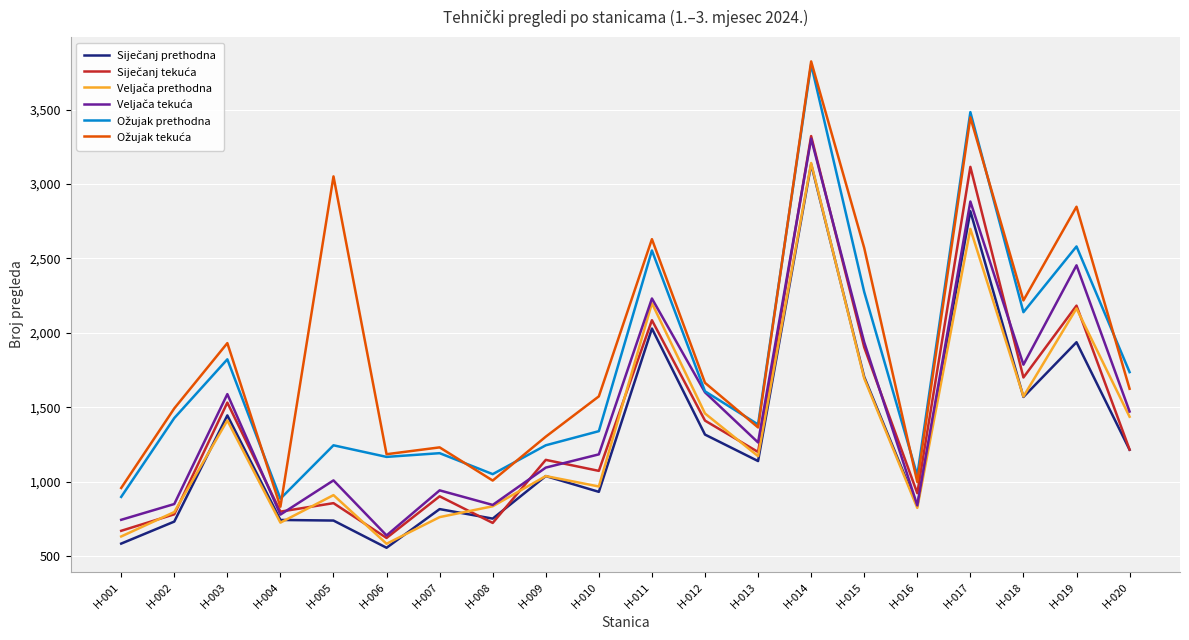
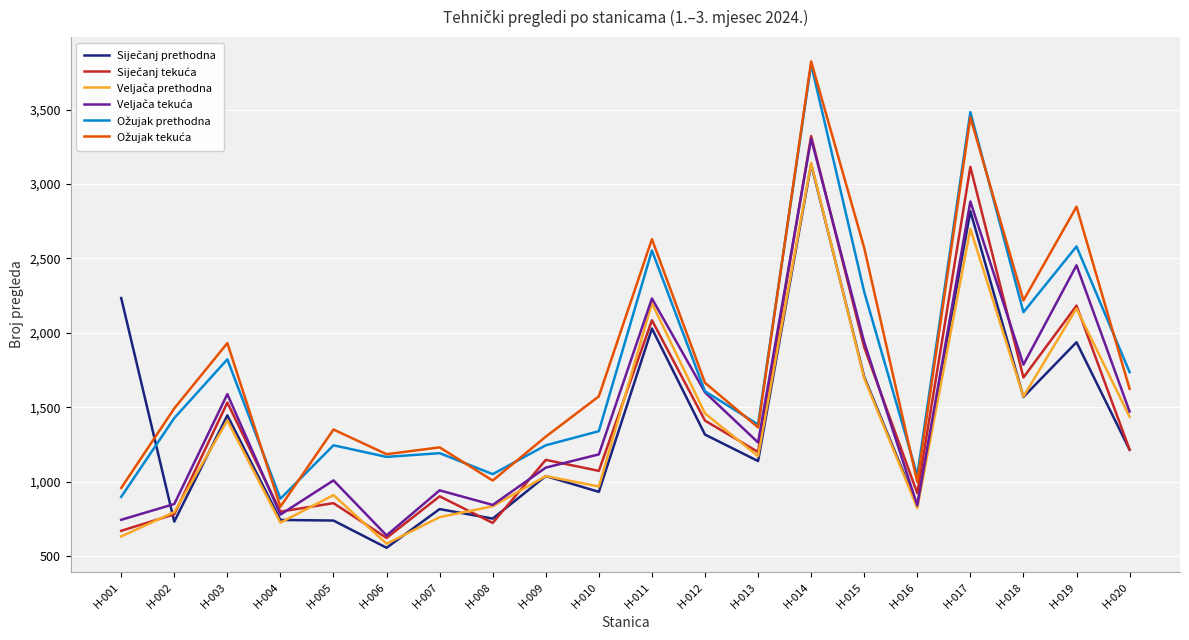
  {
    "Siječanj prethodna": {
-     "H-001": "580",
+     "H-001": "2,230",
      "H-002": "730",
      "H-003": "1,450",
      "H-004": "740",
      "H-005": "740",
      "H-006": "560",
      "H-007": "820",
      "H-008": "750",
      "H-010": "930",
      "H-011": "2,030",
      "H-012": "1,320",
      "H-013": "1,140",
      "H-017": "2,820",
      "H-019": "1,940"
    },
    "Siječanj tekuća": {
      "H-001": "670",
      "H-003": "1,530",
      "H-004": "800",
      "H-005": "860",
      "H-006": "620",
      "H-007": "900",
      "H-008": "720",
      "H-009": "1,150",
      "H-010": "1,070",
      "H-011": "2,090",
      "H-012": "1,410",
      "H-013": "1,200",
      "H-015": "1,900",
      "H-016": "920",
      "H-017": "3,120",
      "H-018": "1,700",
      "H-019": "2,180"
    },
    "Veljača prethodna": {
      "H-001": "630",
      "H-003": "1,410",
      "H-004": "720",
      "H-005": "910",
      "H-006": "580",
      "H-007": "760",
      "H-010": "970",
      "H-011": "2,200",
      "H-012": "1,460",
      "H-013": "1,170",
      "H-017": "2,700",
      "H-019": "2,160",
      "H-020": "1,440"
    },
    "Veljača tekuća": {
      "H-001": "740",
      "H-002": "850",
      "H-003": "1,590",
      "H-004": "780",
      "H-005": "1,010",
      "H-006": "640",
      "H-007": "940",
      "H-009": "1,090",
      "H-010": "1,180",
      "H-011": "2,230",
      "H-013": "1,260",
      "H-015": "1,940",
      "H-017": "2,880",
      "H-018": "1,790",
      "H-019": "2,450",
      "H-020": "1,470"
    },
    "Ožujak prethodna": {
      "H-001": "900",
      "H-002": "1,430",
      "H-003": "1,820",
      "H-004": "890",
      "H-005": "1,240",
      "H-006": "1,170",
      "H-007": "1,190",
      "H-008": "1,050",
      "H-009": "1,240",
      "H-010": "1,340",
      "H-011": "2,550",
      "H-013": "1,380",
      "H-014": "3,810",
      "H-015": "2,280",
      "H-016": "1,040",
      "H-017": "3,480",
      "H-018": "2,140",
      "H-019": "2,580",
      "H-020": "1,740"
    },
    "Ožujak tekuća": {
      "H-001": "960",
      "H-002": "1,490",
      "H-003": "1,930",
      "H-004": "830",
-     "H-005": "3,050",
+     "H-005": "1,350",
      "H-006": "1,180",
      "H-007": "1,230",
      "H-008": "1,010",
      "H-009": "1,300",
      "H-010": "1,570",
      "H-011": "2,630",
      "H-012": "1,660",
      "H-013": "1,360",
      "H-014": "3,830",
      "H-015": "2,570",
      "H-016": "1,000",
      "H-017": "3,450",
      "H-018": "2,220",
      "H-019": "2,850",
      "H-020": "1,620"
    }
  }
